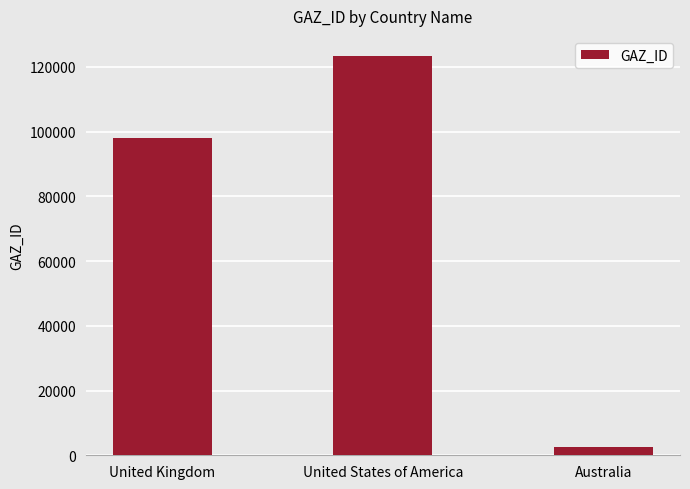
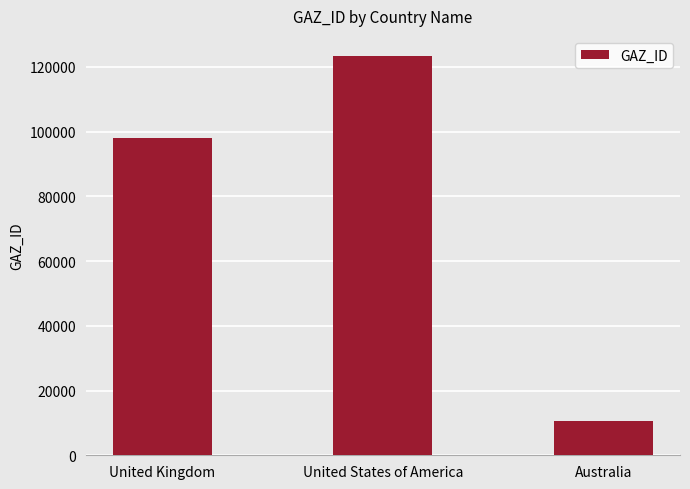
  {
    "United Kingdom": 98000,
    "United States of America": 123000,
-   "Australia": 2000
+   "Australia": 10000
  }
